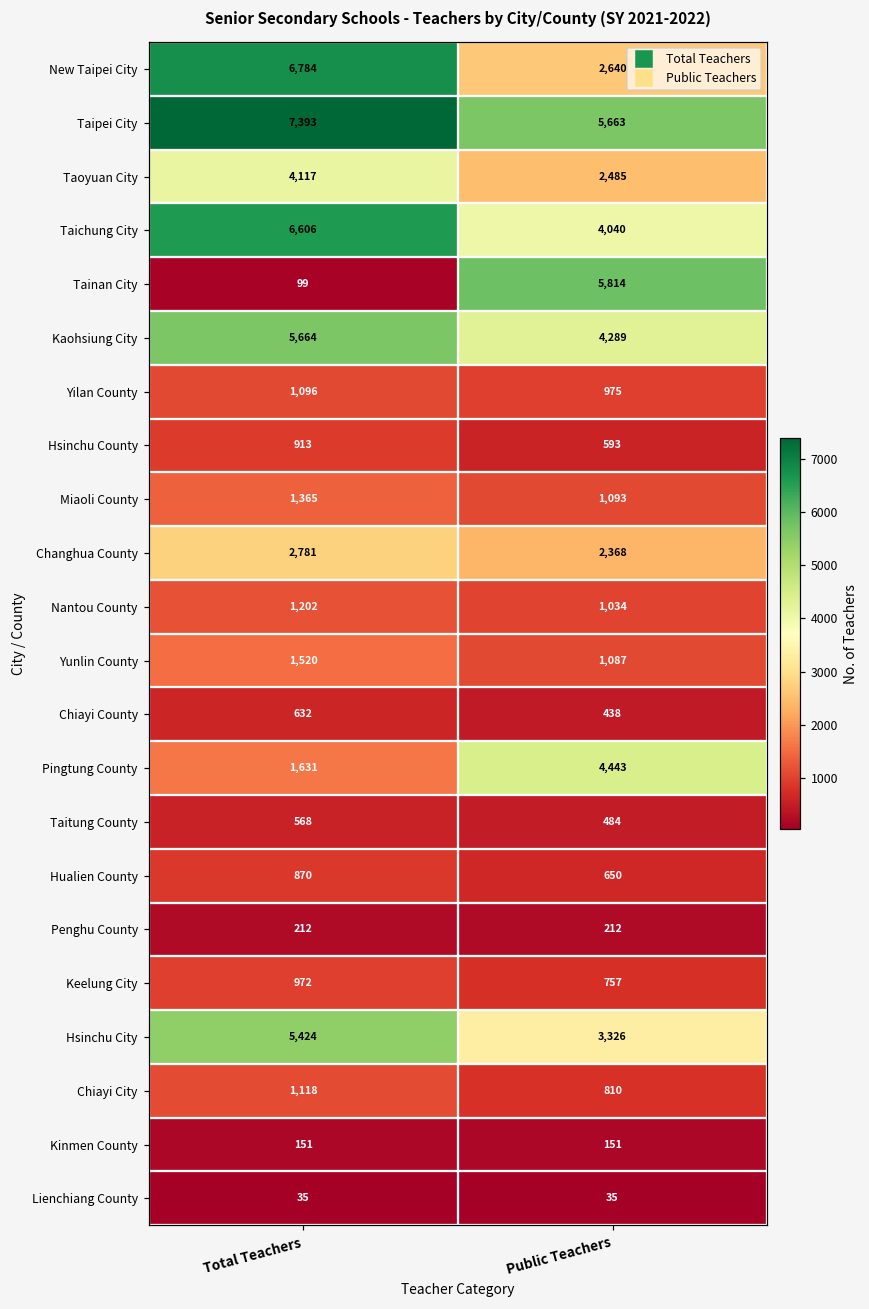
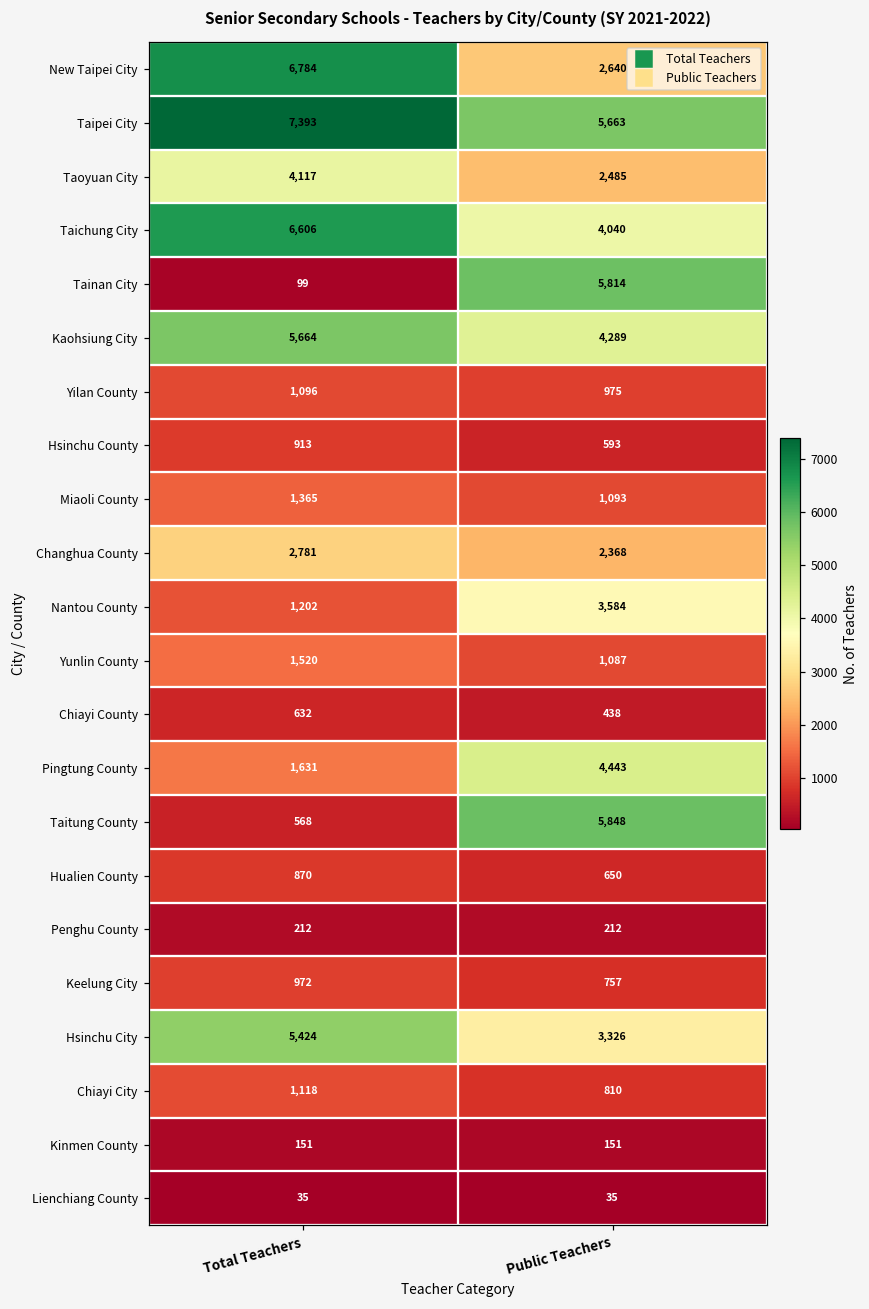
  {
    "New Taipei City": {
      "Total Teachers": "6,784"
    },
    "Taipei City": {
      "Total Teachers": "7,393",
      "Public Teachers": "5,663"
    },
    "Taoyuan City": {
      "Total Teachers": "4,117",
      "Public Teachers": "2,485"
    },
    "Taichung City": {
      "Total Teachers": "6,606",
      "Public Teachers": "4,040"
    },
    "Tainan City": {
      "Total Teachers": "99",
      "Public Teachers": "5,814"
    },
    "Kaohsiung City": {
      "Total Teachers": "5,664",
      "Public Teachers": "4,289"
    },
    "Yilan County": {
      "Total Teachers": "1,096",
      "Public Teachers": "975"
    },
    "Hsinchu County": {
      "Total Teachers": "913",
      "Public Teachers": "593"
    },
    "Miaoli County": {
      "Total Teachers": "1,365",
      "Public Teachers": "1,093"
    },
    "Changhua County": {
      "Total Teachers": "2,781",
      "Public Teachers": "2,368"
    },
    "Nantou County": {
      "Total Teachers": "1,202",
-     "Public Teachers": "1,034"
+     "Public Teachers": "3,584"
    },
    "Yunlin County": {
      "Total Teachers": "1,520",
      "Public Teachers": "1,087"
    },
    "Chiayi County": {
      "Total Teachers": "632",
      "Public Teachers": "438"
    },
    "Pingtung County": {
      "Total Teachers": "1,631",
      "Public Teachers": "4,443"
    },
    "Taitung County": {
      "Total Teachers": "568",
-     "Public Teachers": "484"
+     "Public Teachers": "5,848"
    },
    "Hualien County": {
      "Total Teachers": "870",
      "Public Teachers": "650"
    },
    "Penghu County": {
      "Total Teachers": "212",
      "Public Teachers": "212"
    },
    "Keelung City": {
      "Total Teachers": "972",
      "Public Teachers": "757"
    },
    "Hsinchu City": {
      "Total Teachers": "5,424",
      "Public Teachers": "3,326"
    },
    "Chiayi City": {
      "Total Teachers": "1,118",
      "Public Teachers": "810"
    },
    "Kinmen County": {
      "Total Teachers": "151",
      "Public Teachers": "151"
    },
    "Lienchiang County": {
      "Total Teachers": "35",
      "Public Teachers": "35"
    }
  }
